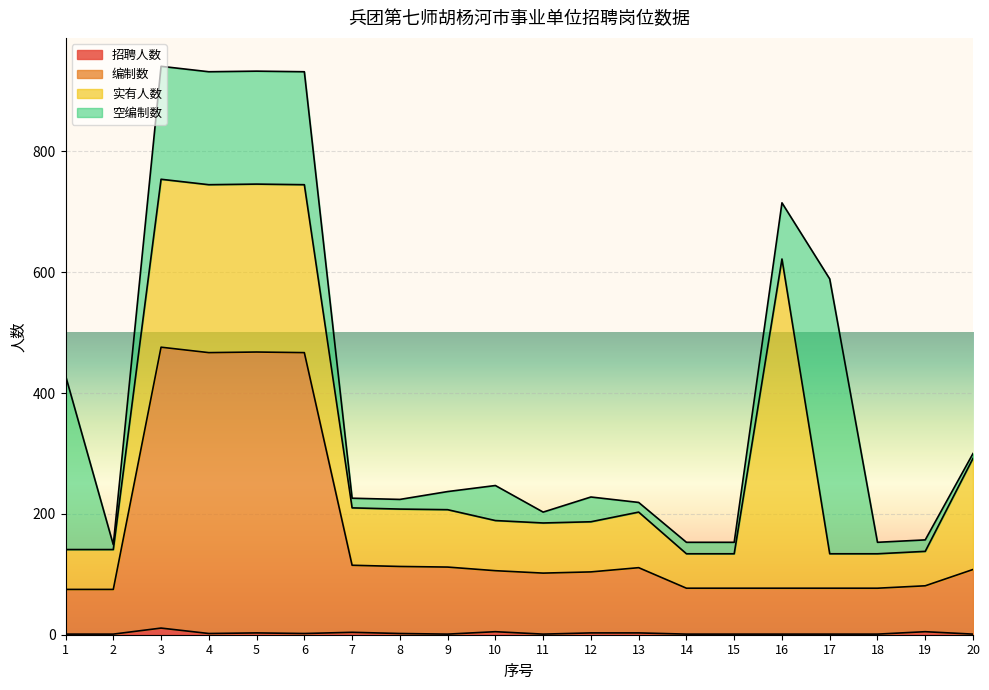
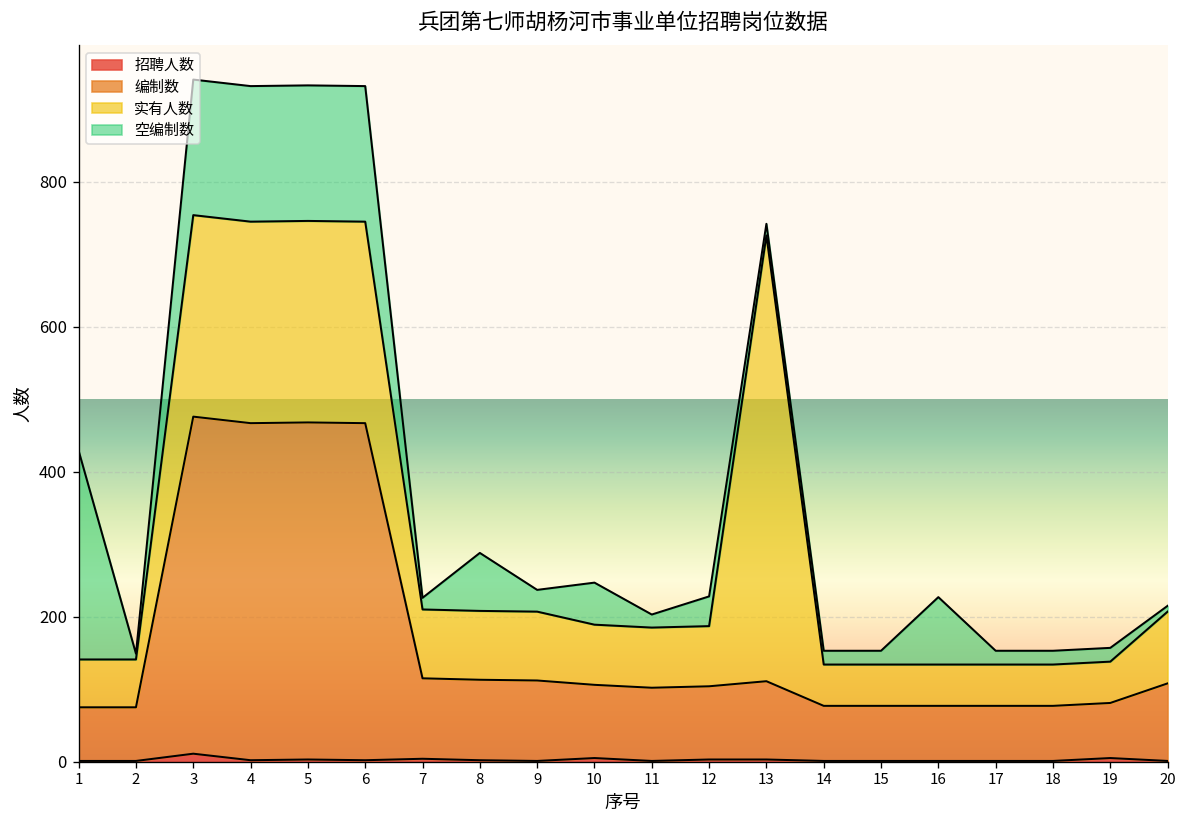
  {
    "实有人数": {
      "1": 70,
      "2": 70,
      "3": 280,
      "4": 280,
      "5": 280,
      "6": 280,
      "7": 100,
      "8": 100,
      "9": 100,
      "10": 80,
      "11": 80,
      "12": 80,
-     "13": 90,
+     "13": 620,
      "14": 60,
      "15": 60,
-     "16": 550,
+     "16": 60,
      "17": 60,
      "18": 60,
      "19": 60,
-     "20": 180
+     "20": 100
    },
    "空编制数": {
      "1": 290,
      "2": 10,
      "4": 190,
      "5": 190,
      "6": 190,
      "7": 20,
-     "8": 20,
+     "8": 80,
      "9": 30,
      "10": 60,
      "11": 20,
      "12": 40,
      "13": 20,
      "14": 20,
      "15": 20,
      "16": 90,
-     "17": 460,
+     "17": 20,
      "18": 20,
      "19": 20,
      "20": 10
    }
  }
